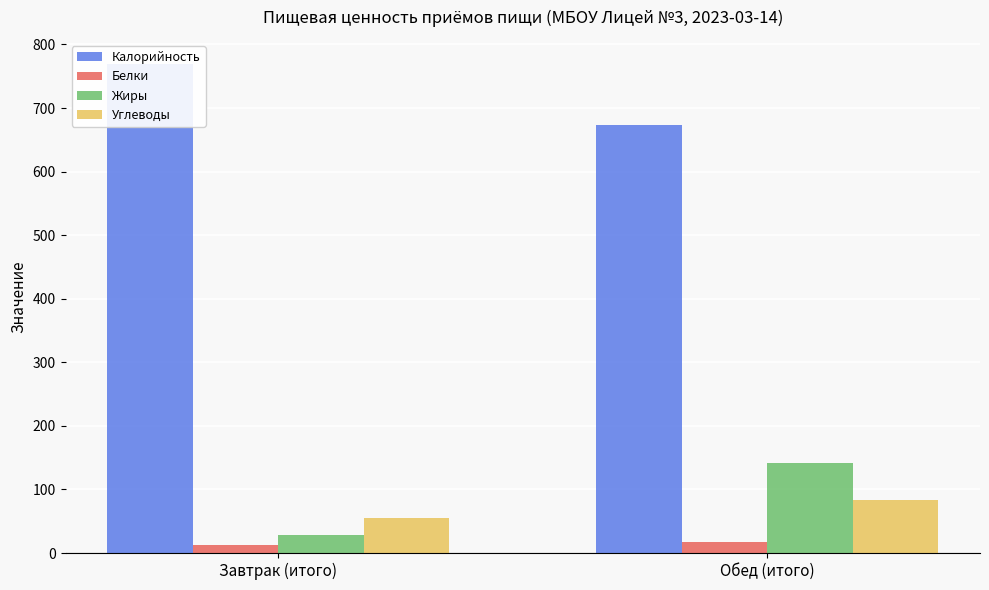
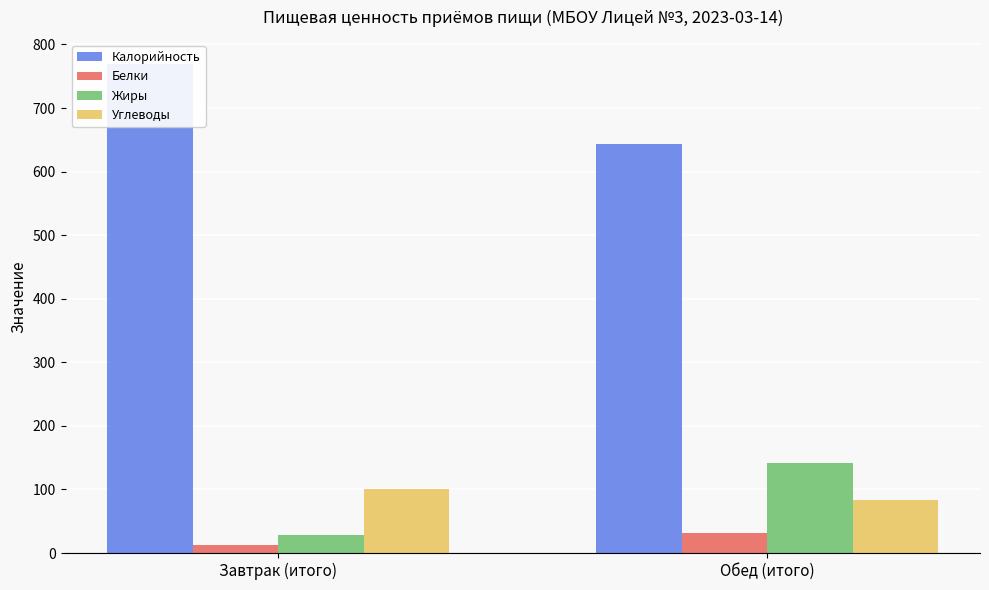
  {
    "Калорийность": {
-     "Обед (итого)": 670
+     "Обед (итого)": 640
    },
    "Белки": {
      "Завтрак (итого)": 10,
-     "Обед (итого)": 20
+     "Обед (итого)": 30
    },
    "Жиры": {
      "Завтрак (итого)": 30,
      "Обед (итого)": 140
    },
    "Углеводы": {
-     "Завтрак (итого)": 50,
+     "Завтрак (итого)": 100,
      "Обед (итого)": 80
    }
  }
